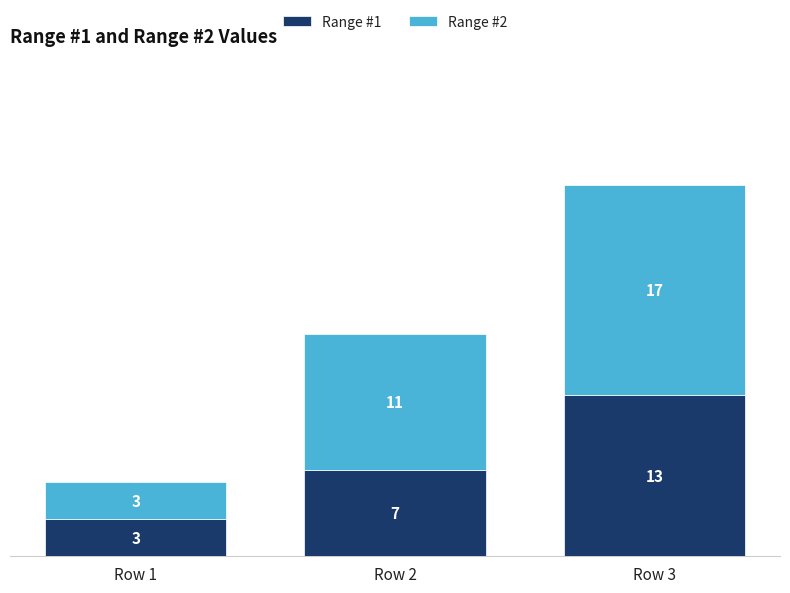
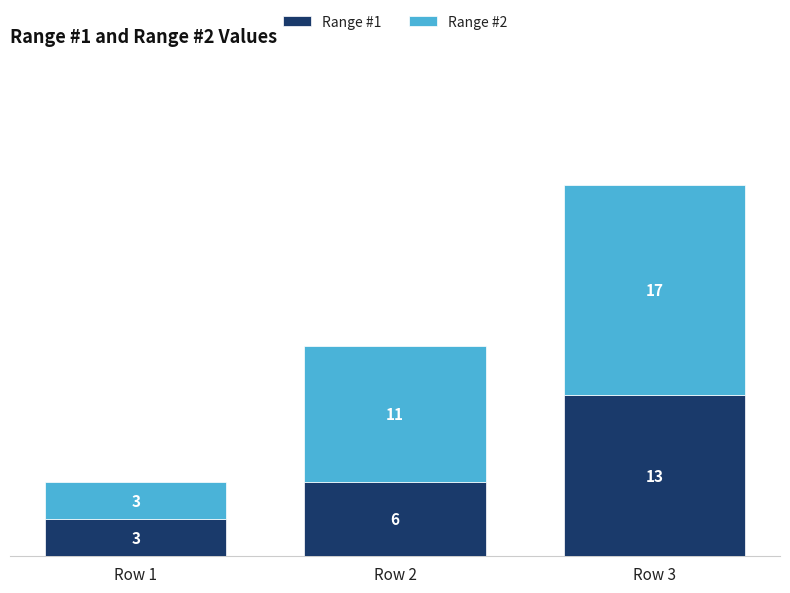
  {
    "Range #1": {
      "Row 1": 3,
-     "Row 2": 7,
+     "Row 2": 6,
      "Row 3": 13
    },
    "Range #2": {
      "Row 1": 3,
      "Row 2": 11,
      "Row 3": 17
    }
  }
